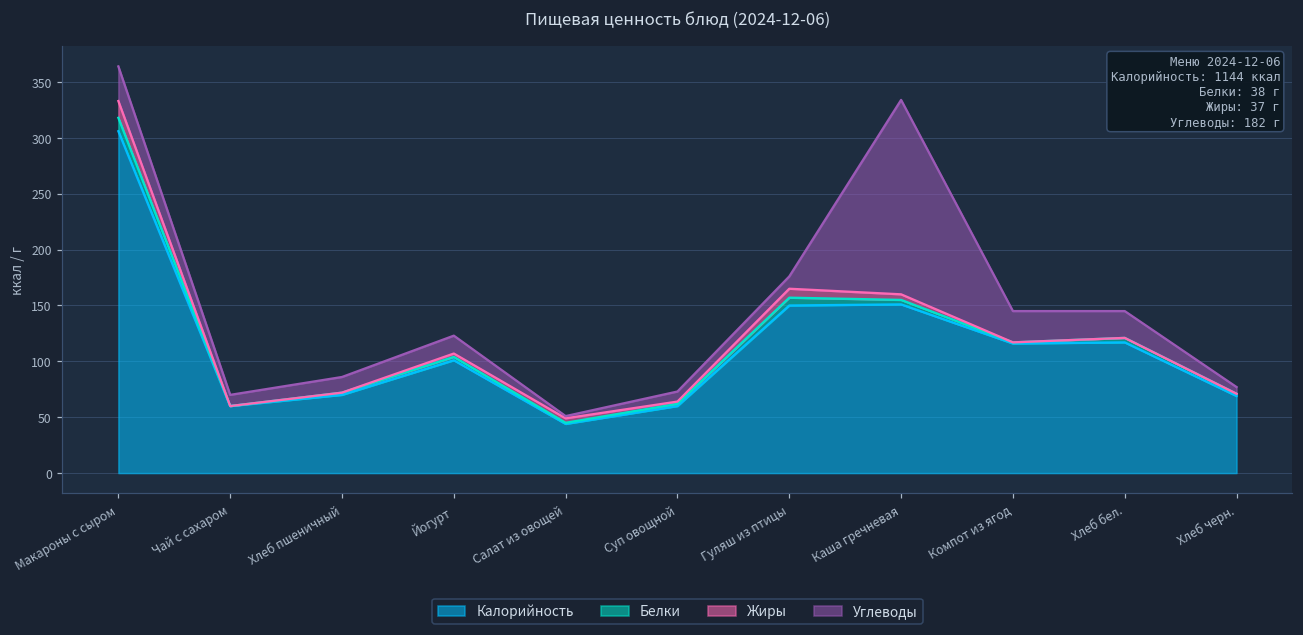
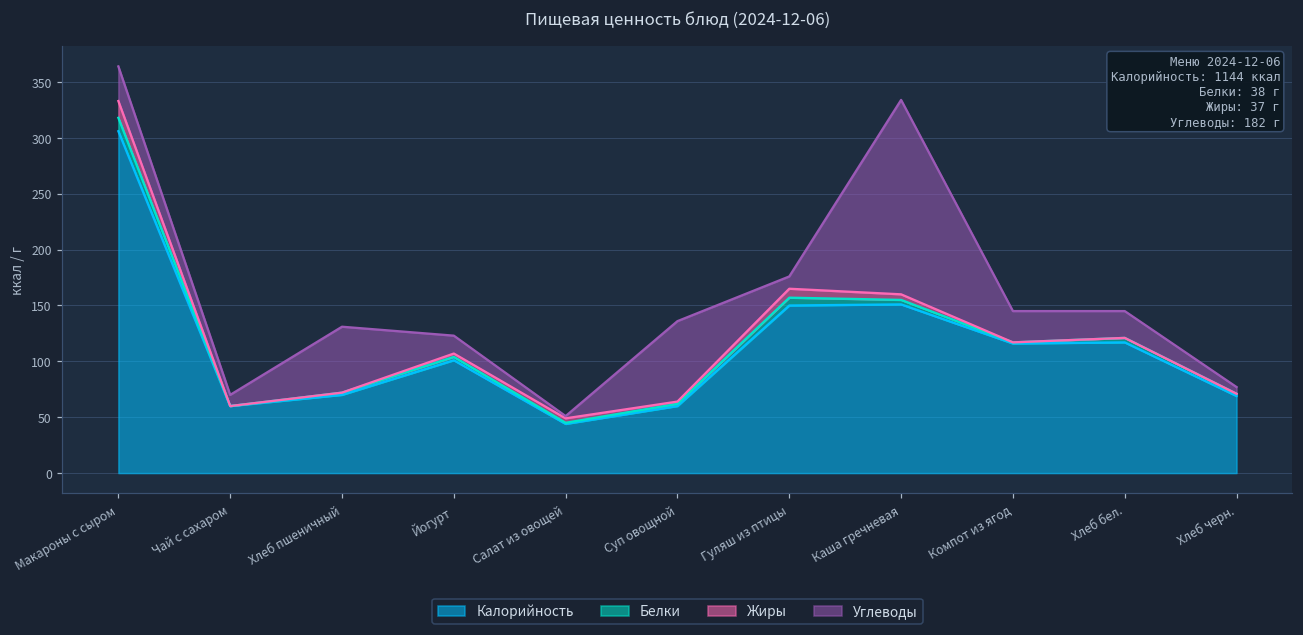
  {
    "Жиры": {
      "Макароны с сыром": 15,
      "Йогурт": 3,
      "Гуляш из птицы": 8,
      "Каша гречневая": 5
    },
    "Углеводы": {
      "Макароны с сыром": 31,
      "Чай с сахаром": 10,
-     "Хлеб пшеничный": 14,
+     "Хлеб пшеничный": 59,
      "Йогурт": 16,
-     "Суп овощной": 9,
+     "Суп овощной": 72,
      "Гуляш из птицы": 11,
      "Каша гречневая": 174,
      "Компот из ягод": 28,
      "Хлеб бел.": 24,
      "Хлеб черн.": 6
    }
  }
